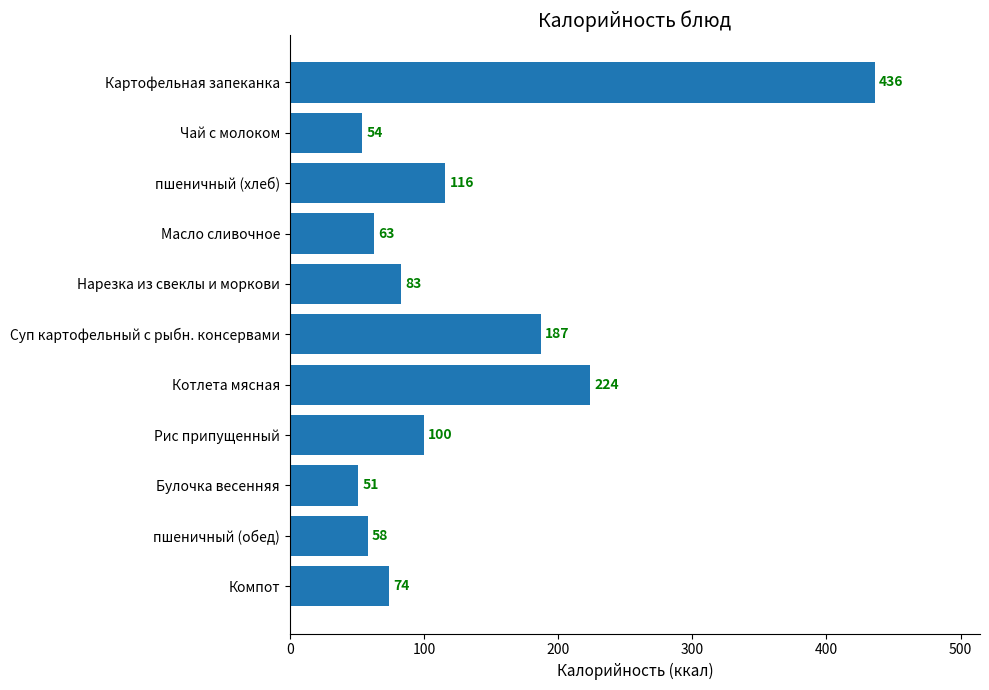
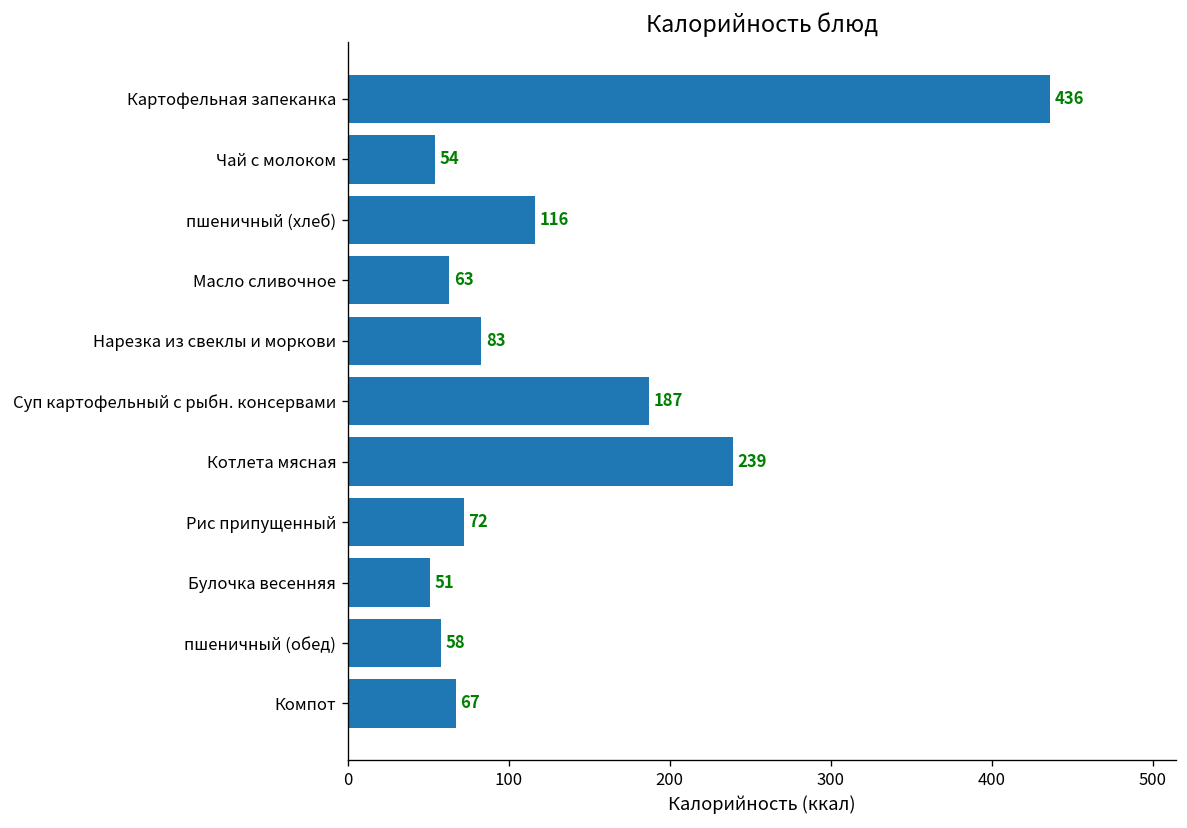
  {
    "Картофельная запеканка": 436,
    "Чай с молоком": 54,
    "пшеничный (хлеб)": 116,
    "Масло сливочное": 63,
    "Нарезка из свеклы и моркови": 83,
    "Суп картофельный с рыбн. консервами": 187,
-   "Котлета мясная": 224,
-   "Рис припущенный": 100,
+   "Котлета мясная": 239,
+   "Рис припущенный": 72,
    "Булочка весенняя": 51,
    "пшеничный (обед)": 58,
-   "Компот": 74
+   "Компот": 67
  }
